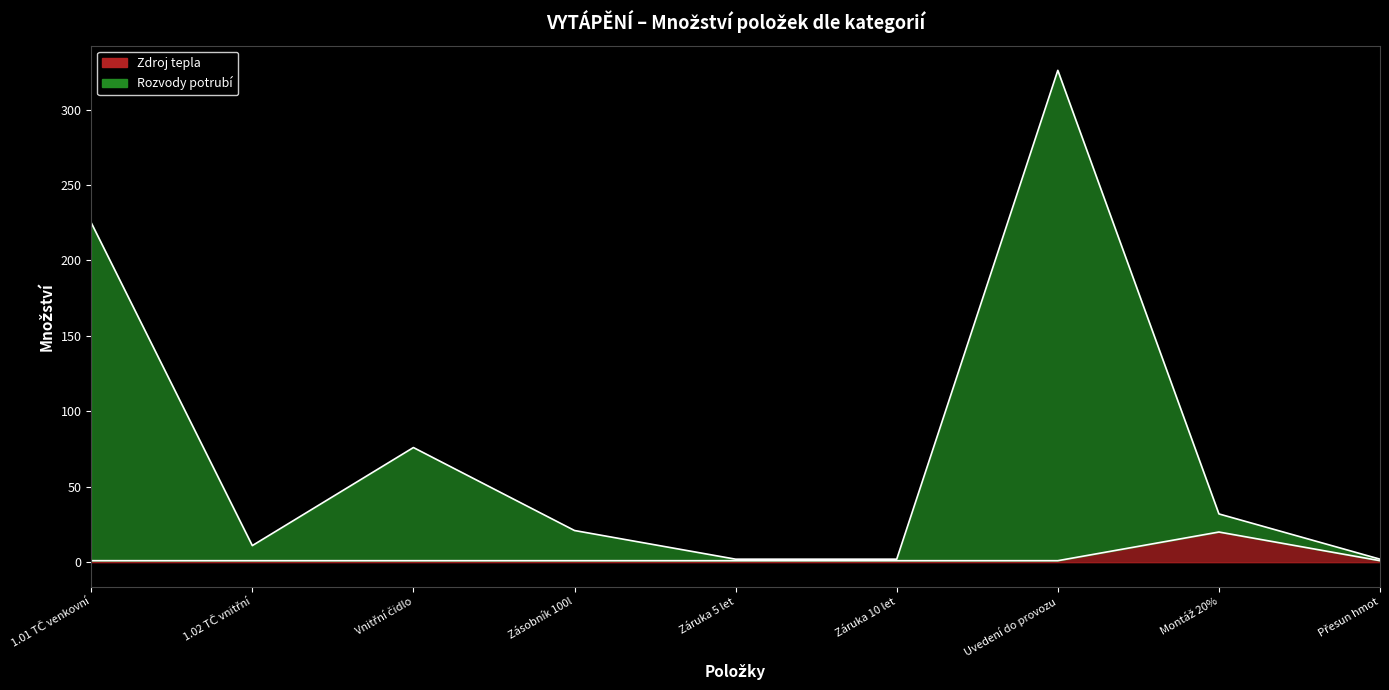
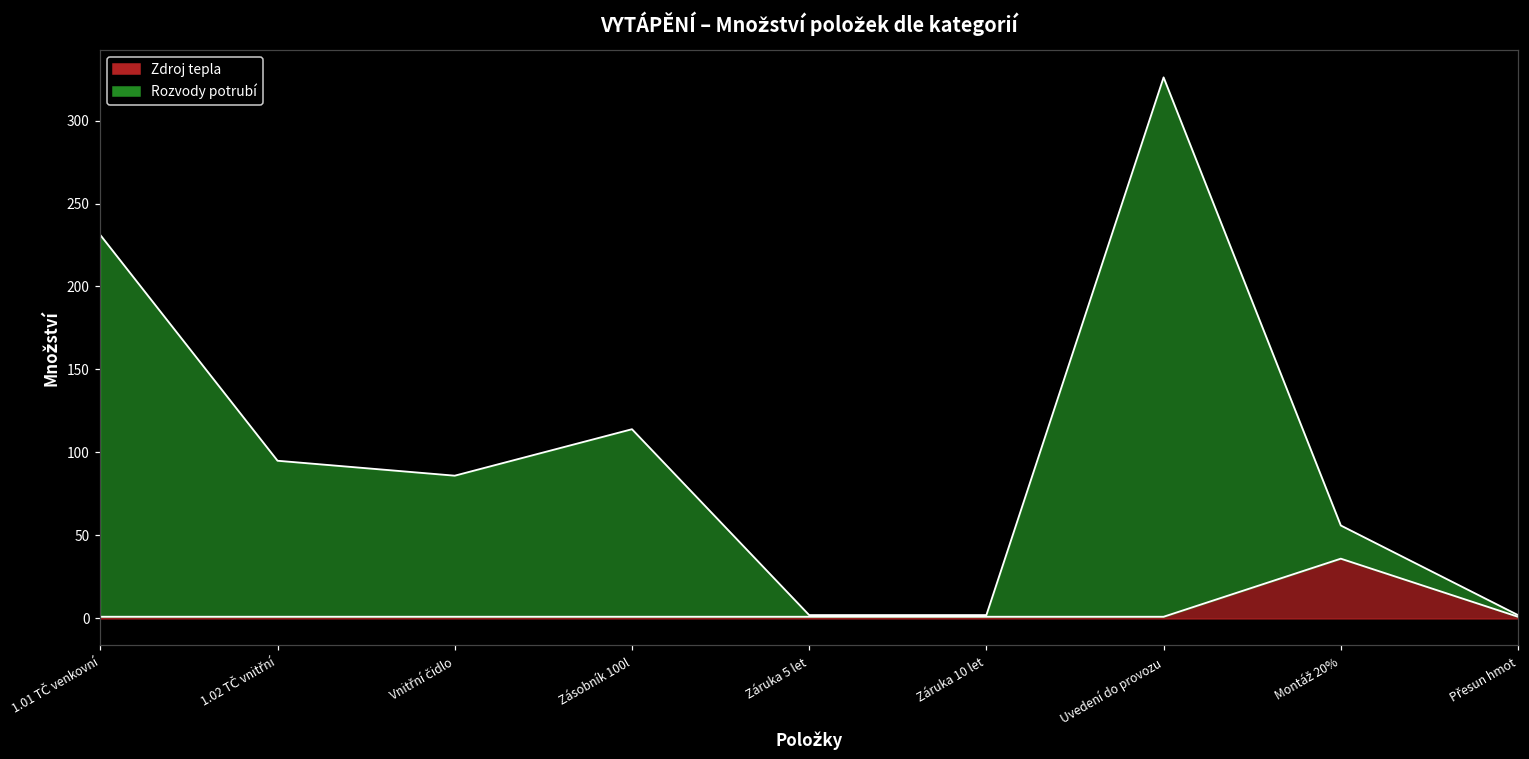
  {
    "Zdroj tepla": {
      "1.01 TČ venkovní": 1,
      "1.02 TČ vnitřní": 1,
      "Vnitřní čidlo": 1,
      "Zásobník 100l": 1,
      "Uvedení do provozu": 1,
-     "Montáž 20%": 20
+     "Montáž 20%": 36
    },
    "Rozvody potrubí": {
-     "1.01 TČ venkovní": 224,
-     "1.02 TČ vnitřní": 10,
-     "Vnitřní čidlo": 75,
-     "Zásobník 100l": 20,
+     "1.01 TČ venkovní": 230,
+     "1.02 TČ vnitřní": 94,
+     "Vnitřní čidlo": 85,
+     "Zásobník 100l": 113,
      "Uvedení do provozu": 325,
-     "Montáž 20%": 12
+     "Montáž 20%": 20
    }
  }
